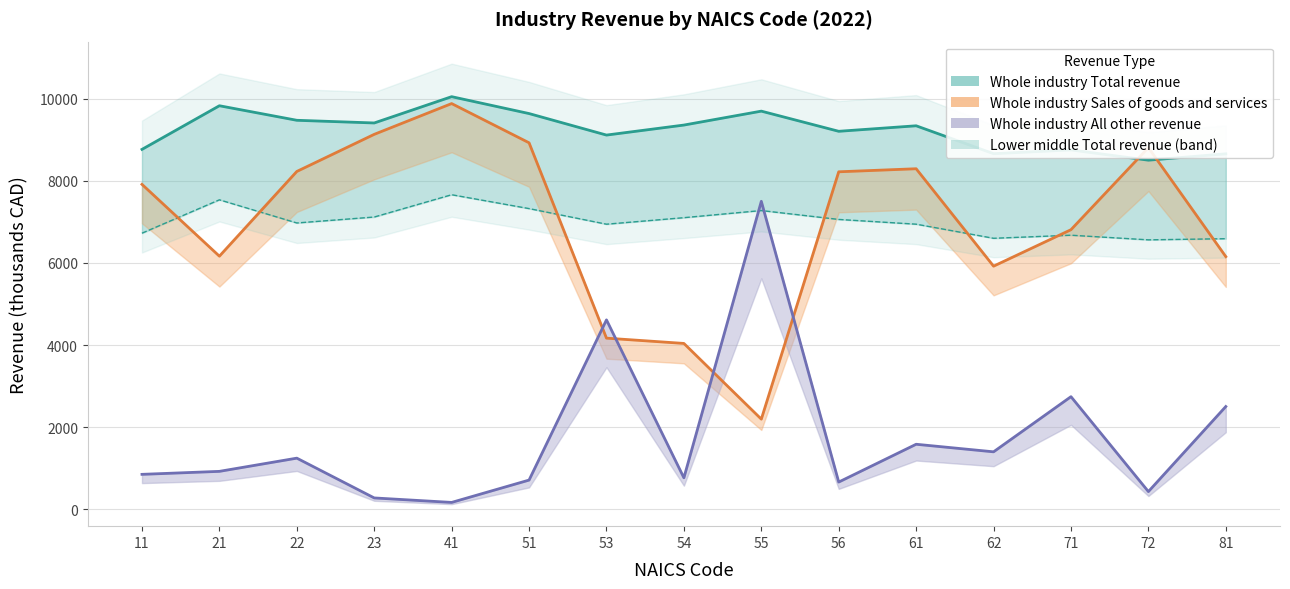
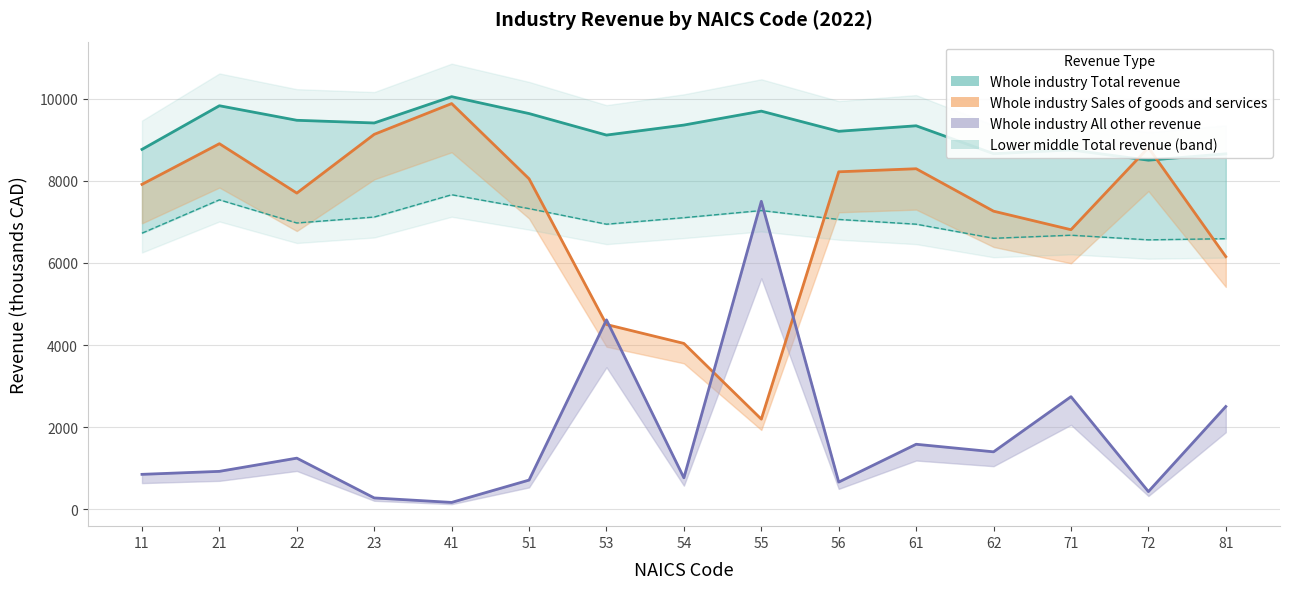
  {
    "Whole industry Sales of goods and services": {
      "11": 7900,
-     "21": 6200,
-     "22": 8200,
+     "21": 8900,
+     "22": 7700,
      "23": 9100,
      "41": 9900,
-     "51": 8900,
-     "53": 4200,
+     "51": 8000,
+     "53": 4500,
      "54": 4000,
      "55": 2200,
      "56": 8200,
      "61": 8300,
-     "62": 5900,
+     "62": 7300,
      "71": 6800,
      "81": 6200
    }
  }
